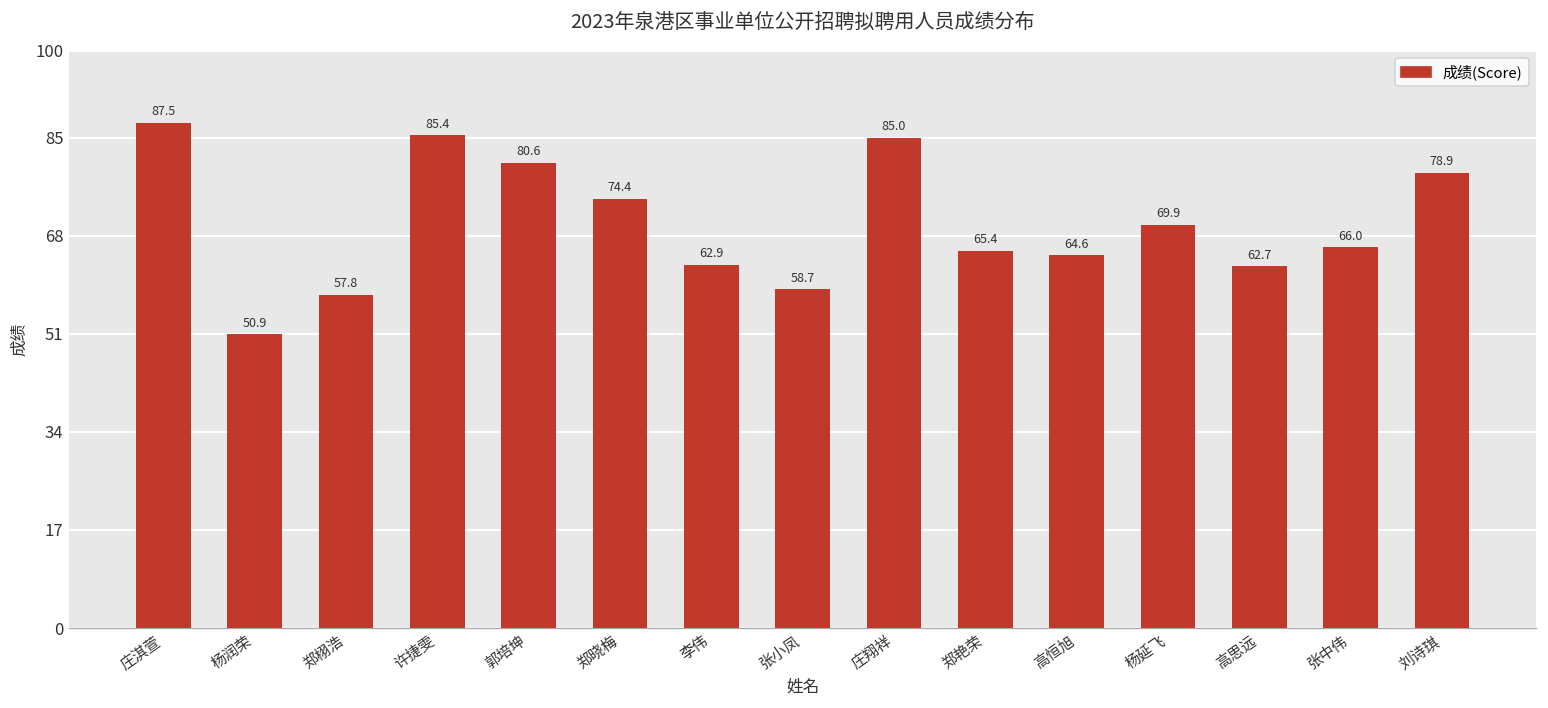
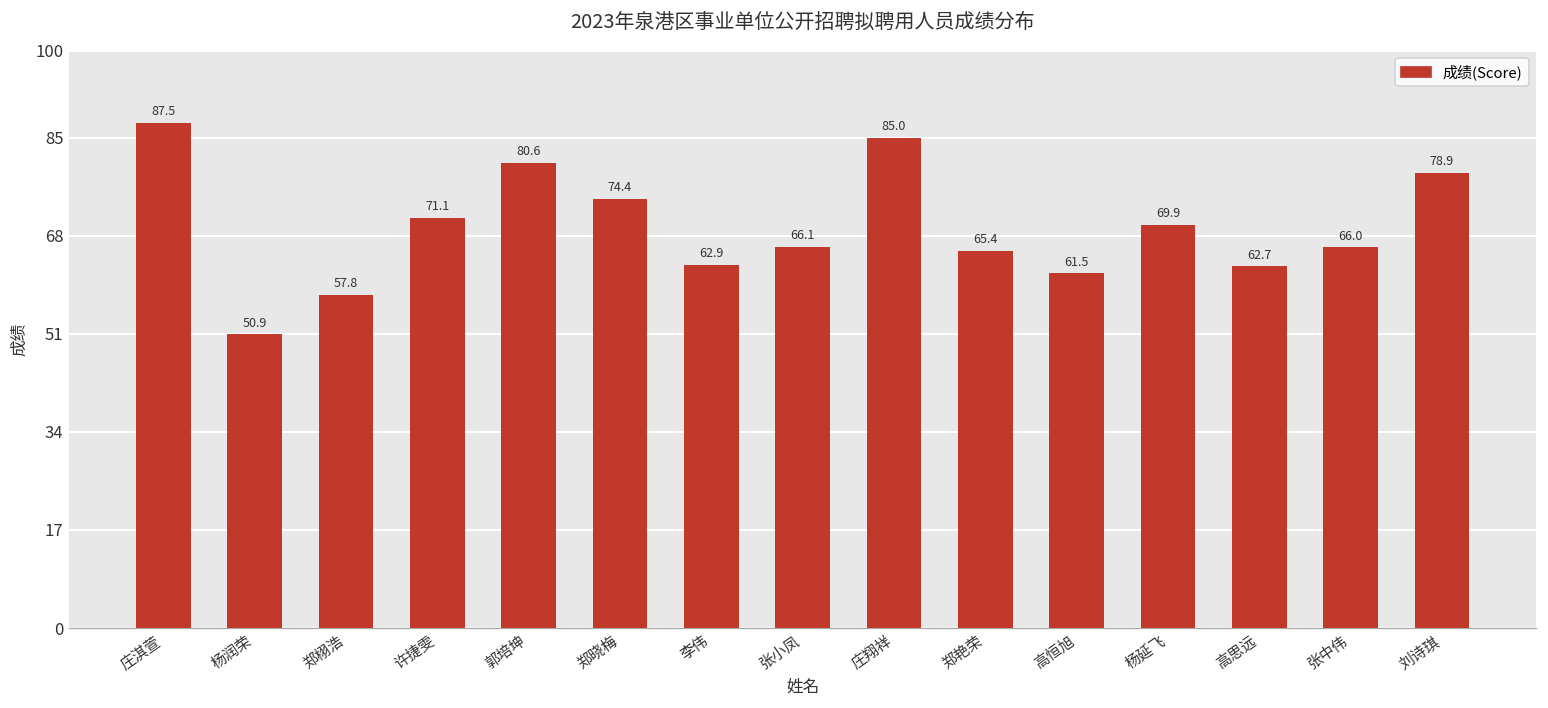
  {
    "庄淇萱": 87.5,
    "杨润荣": 50.9,
    "郑栩浩": 57.8,
-   "许捷雯": 85.4,
+   "许捷雯": 71.1,
    "郭培坤": 80.6,
    "郑晓梅": 74.4,
    "李伟": 62.9,
-   "张小凤": 58.7,
+   "张小凤": 66.1,
    "庄翔祥": 85.0,
    "郑艳荣": 65.4,
-   "高恒旭": 64.6,
+   "高恒旭": 61.5,
    "杨延飞": 69.9,
    "高思远": 62.7,
    "张中伟": 66.0,
    "刘诗琪": 78.9
  }
